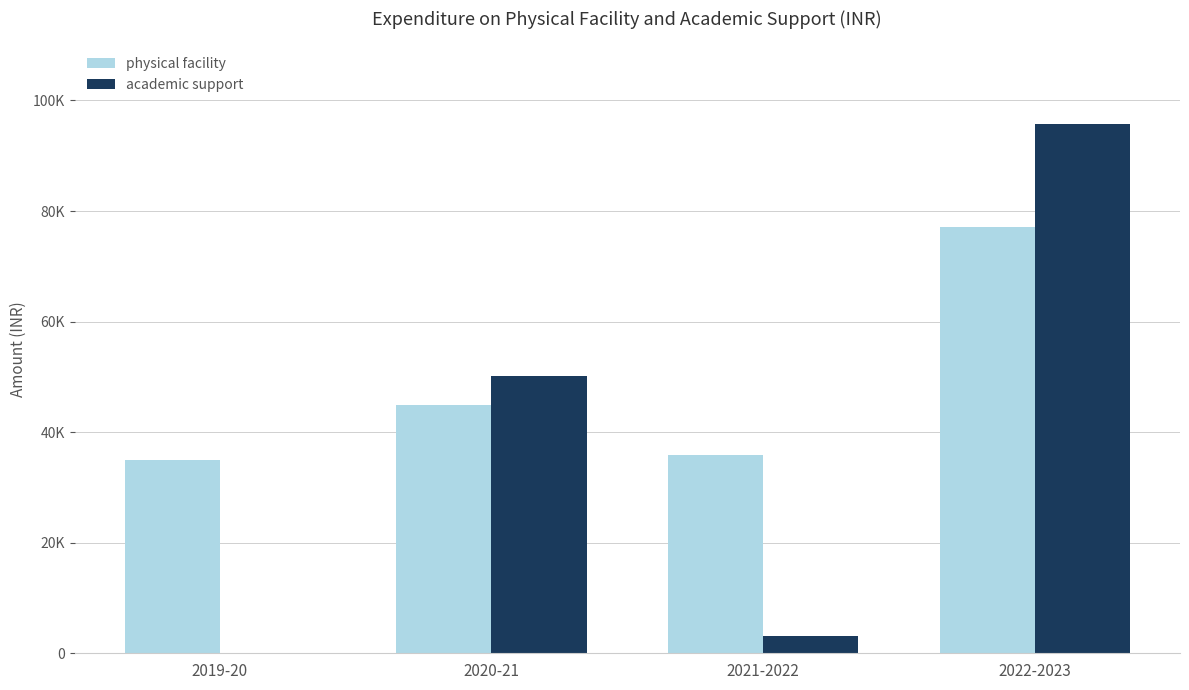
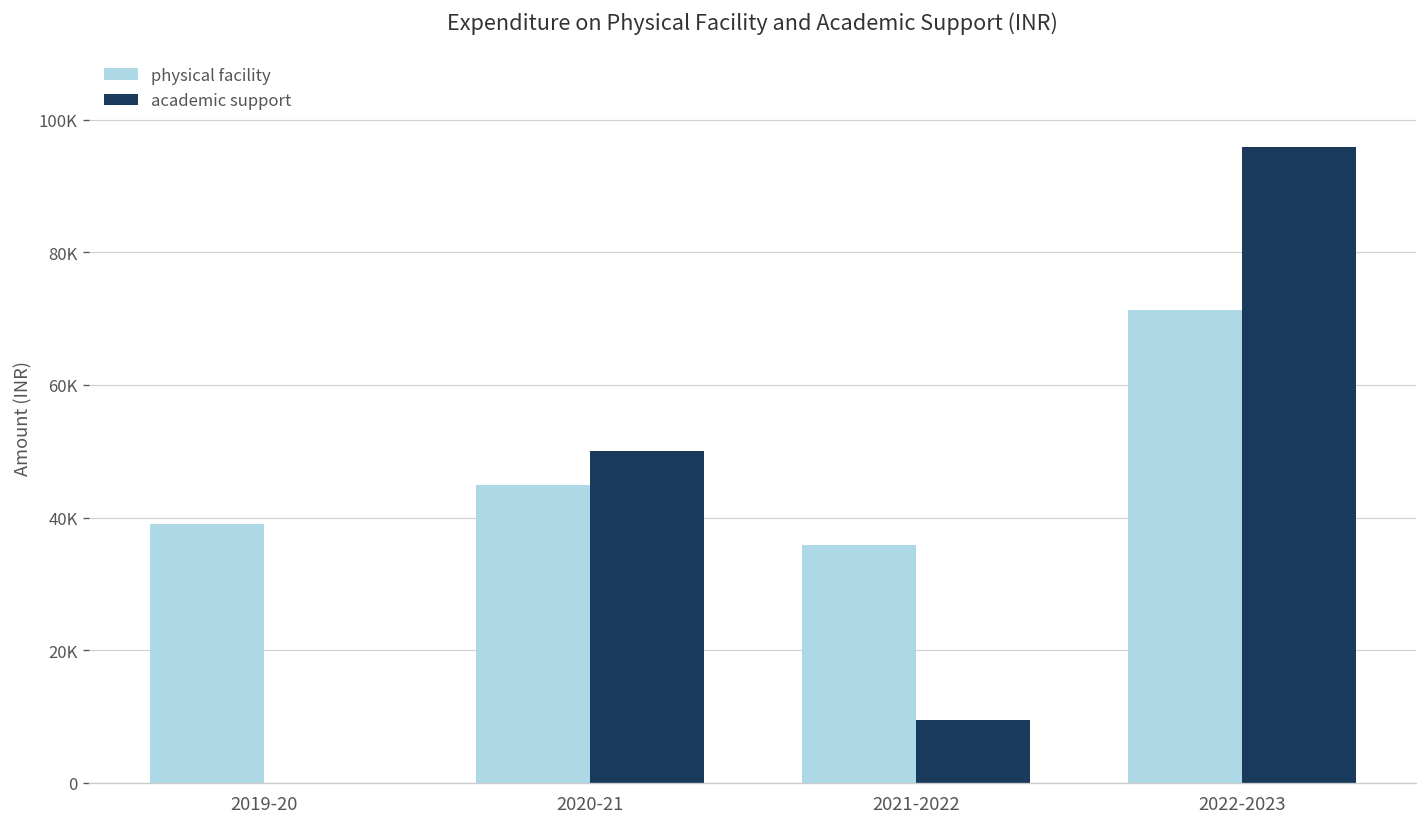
  {
    "physical facility": {
-     "2019-20": 35000,
+     "2019-20": 39000,
      "2020-21": 45000,
      "2021-2022": 36000,
-     "2022-2023": 77000
+     "2022-2023": 71000
    },
    "academic support": {
      "2019-20": 0,
      "2020-21": 50000,
-     "2021-2022": 3000,
+     "2021-2022": 10000,
      "2022-2023": 96000
    }
  }
